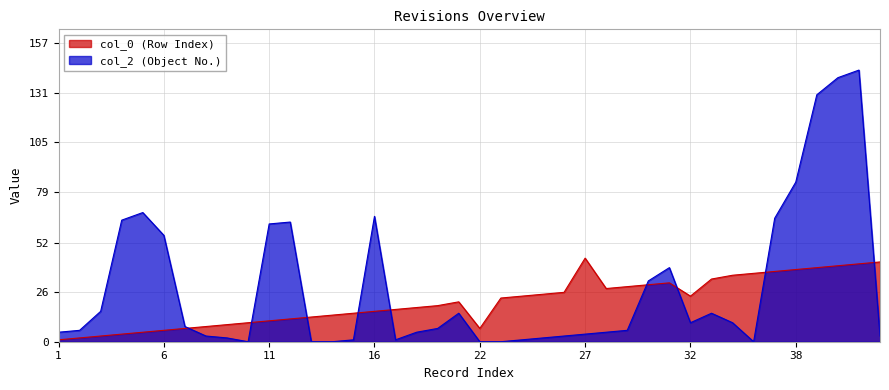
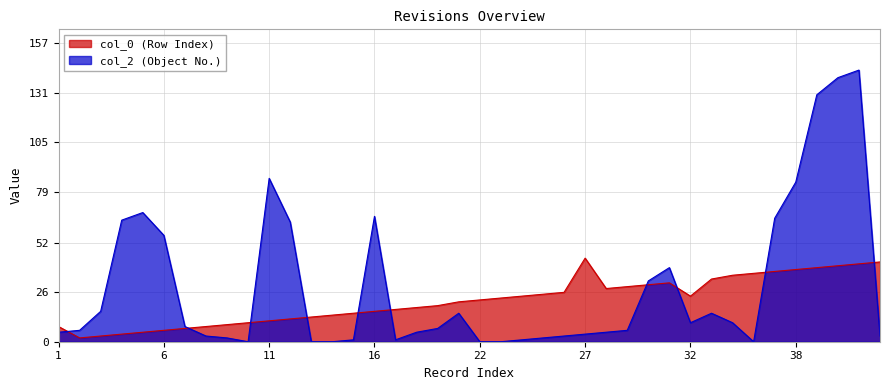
  {
    "col_0 (Row Index)": {
-     "1": 1,
+     "1": 8,
      "6": 6,
      "11": 11,
      "16": 16,
-     "22": 7,
+     "22": 22,
      "27": 44,
      "32": 24,
      "38": 38
    },
    "col_2 (Object No.)": {
      "1": 5,
      "6": 56,
-     "11": 62,
+     "11": 86,
      "16": 66,
      "22": 0,
      "27": 4,
      "32": 10,
      "38": 84
    }
  }
